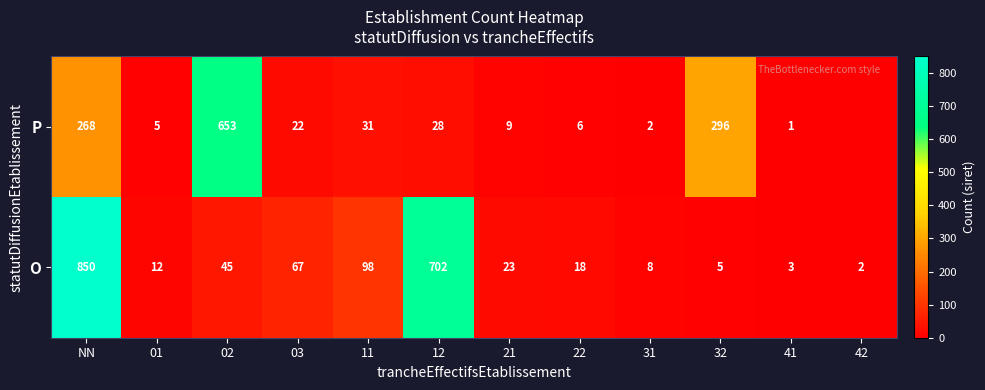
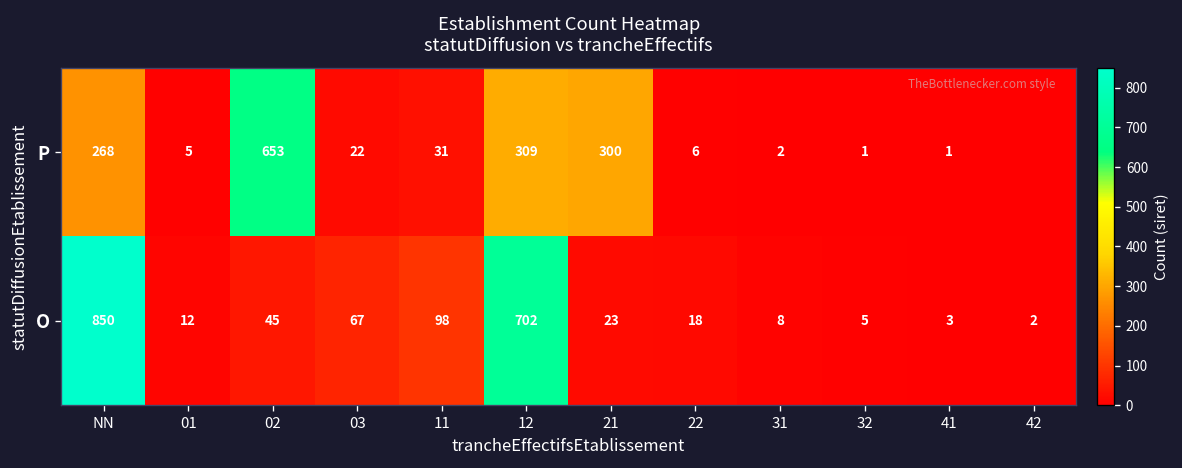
  {
    "P": {
      "NN": 268,
      "01": 5,
      "02": 653,
      "03": 22,
      "11": 31,
-     "12": 28,
-     "21": 9,
+     "12": 309,
+     "21": 300,
      "22": 6,
      "31": 2,
-     "32": 296
+     "32": 1
    },
    "O": {
      "NN": 850,
      "01": 12,
      "02": 45,
      "03": 67,
      "11": 98,
      "12": 702,
      "21": 23,
      "22": 18,
      "31": 8,
      "32": 5,
      "41": 3,
      "42": 2
    }
  }
